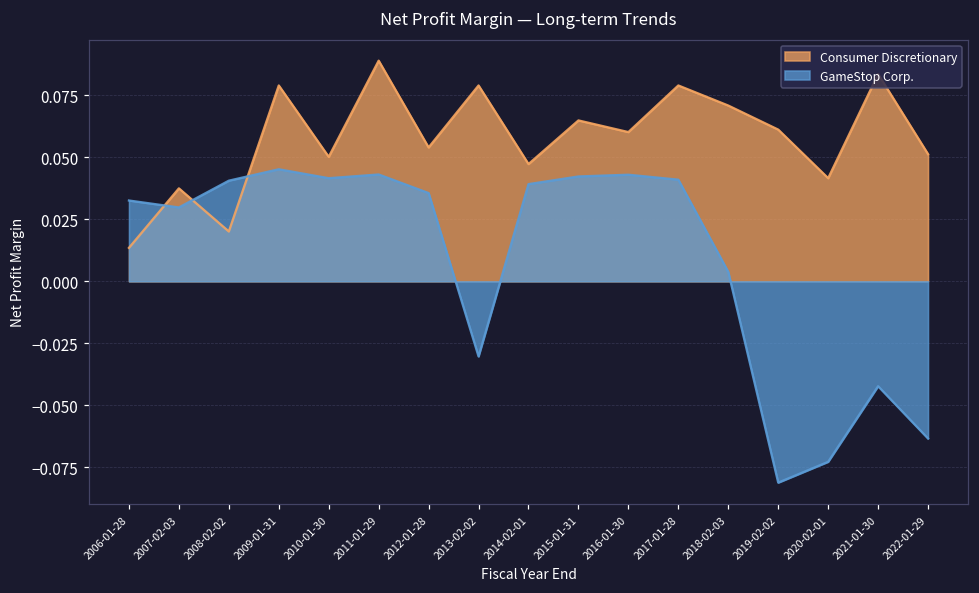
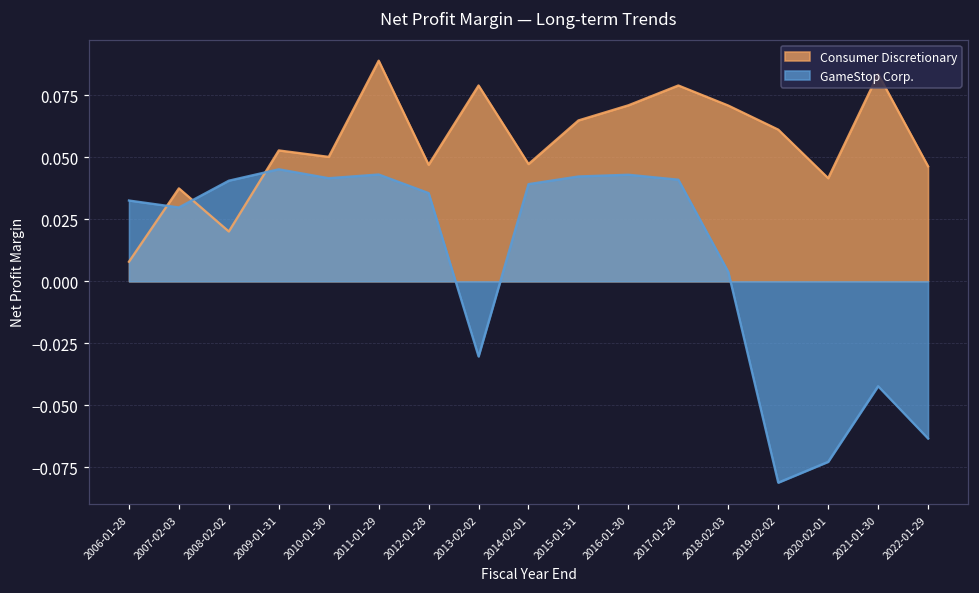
  {
    "Consumer Discretionary": {
-     "2006-01-28": 0.014,
+     "2006-01-28": 0.008,
      "2007-02-03": 0.038,
      "2008-02-02": 0.020,
-     "2009-01-31": 0.079,
+     "2009-01-31": 0.053,
      "2010-01-30": 0.050,
      "2011-01-29": 0.089,
-     "2012-01-28": 0.054,
+     "2012-01-28": 0.047,
      "2013-02-02": 0.079,
      "2014-02-01": 0.047,
      "2015-01-31": 0.065,
-     "2016-01-30": 0.060,
+     "2016-01-30": 0.071,
      "2017-01-28": 0.079,
      "2018-02-03": 0.071,
      "2019-02-02": 0.061,
      "2020-02-01": 0.042,
-     "2022-01-29": 0.051
+     "2022-01-29": 0.046
    }
  }
